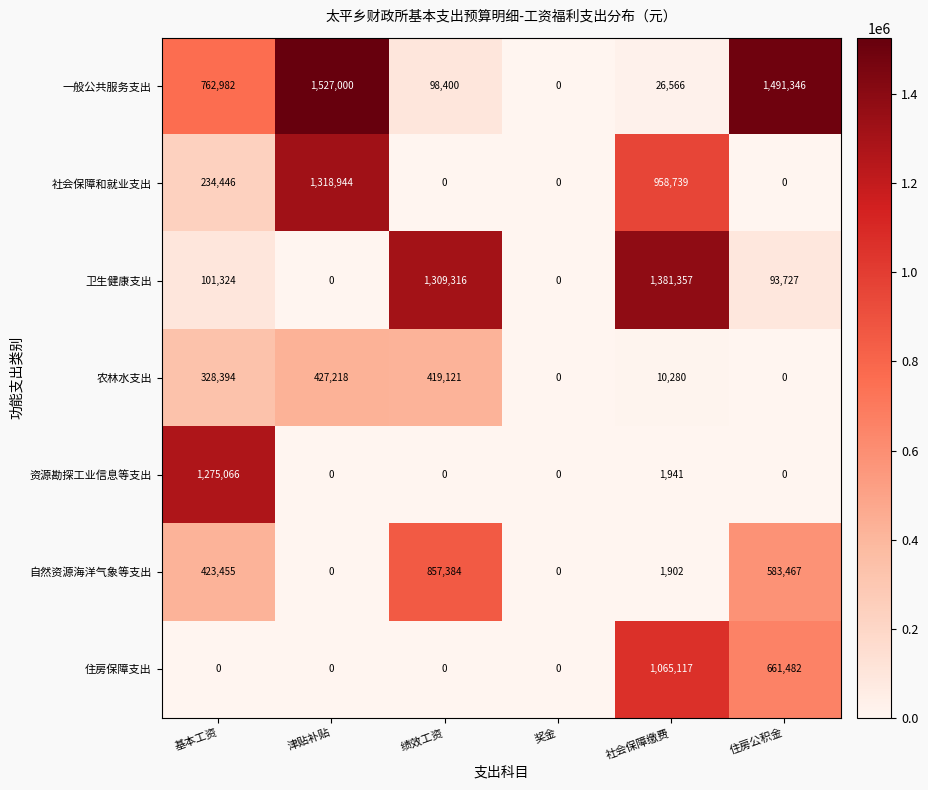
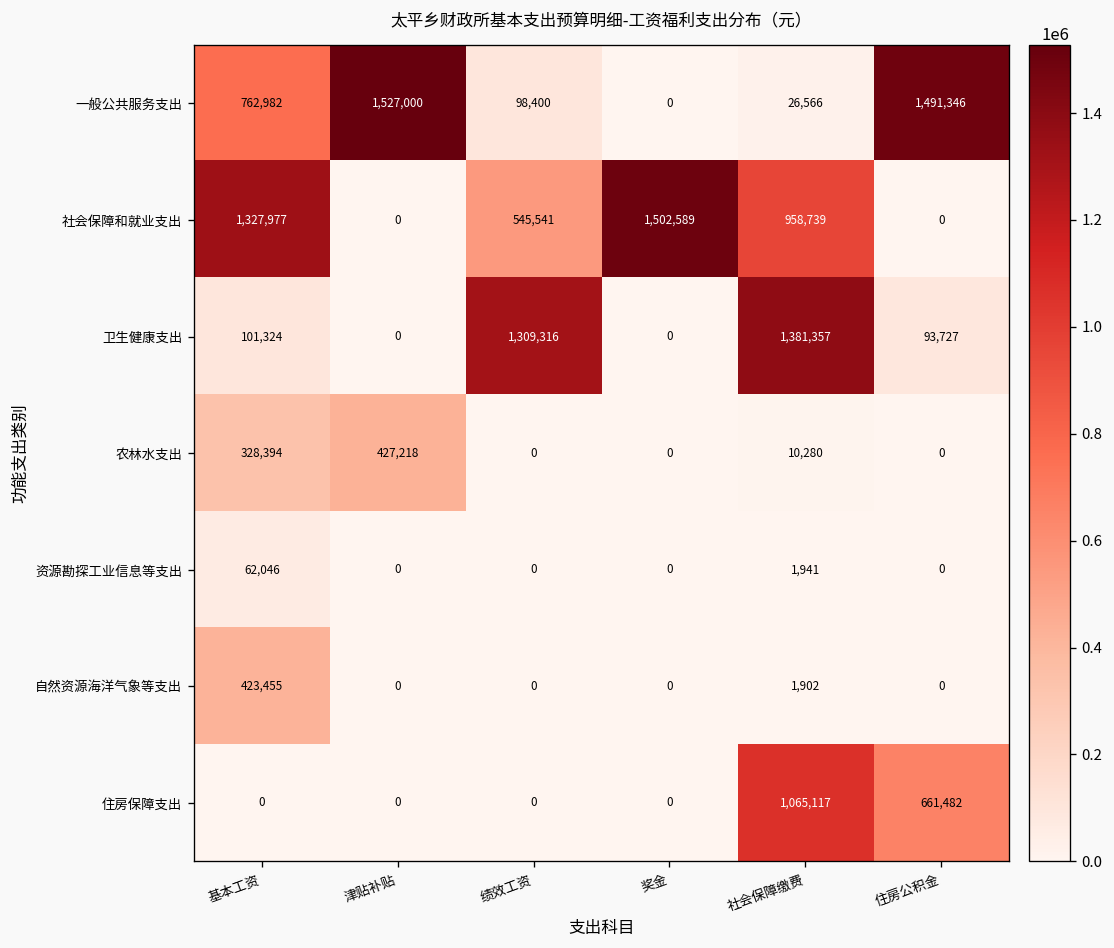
  {
    "一般公共服务支出": {
      "基本工资": "762,982",
      "津贴补贴": "1,527,000",
      "绩效工资": "98,400",
      "奖金": "0",
      "社会保障缴费": "26,566",
      "住房公积金": "1,491,346"
    },
    "社会保障和就业支出": {
-     "基本工资": "234,446",
-     "津贴补贴": "1,318,944",
-     "绩效工资": "0",
-     "奖金": "0",
+     "基本工资": "1,327,977",
+     "津贴补贴": "0",
+     "绩效工资": "545,541",
+     "奖金": "1,502,589",
      "社会保障缴费": "958,739",
      "住房公积金": "0"
    },
    "卫生健康支出": {
      "基本工资": "101,324",
      "津贴补贴": "0",
      "绩效工资": "1,309,316",
      "奖金": "0",
      "社会保障缴费": "1,381,357",
      "住房公积金": "93,727"
    },
    "农林水支出": {
      "基本工资": "328,394",
      "津贴补贴": "427,218",
-     "绩效工资": "419,121",
+     "绩效工资": "0",
      "奖金": "0",
      "社会保障缴费": "10,280",
      "住房公积金": "0"
    },
    "资源勘探工业信息等支出": {
-     "基本工资": "1,275,066",
+     "基本工资": "62,046",
      "津贴补贴": "0",
      "绩效工资": "0",
      "奖金": "0",
      "社会保障缴费": "1,941",
      "住房公积金": "0"
    },
    "自然资源海洋气象等支出": {
      "基本工资": "423,455",
      "津贴补贴": "0",
-     "绩效工资": "857,384",
+     "绩效工资": "0",
      "奖金": "0",
      "社会保障缴费": "1,902",
-     "住房公积金": "583,467"
+     "住房公积金": "0"
    },
    "住房保障支出": {
      "基本工资": "0",
      "津贴补贴": "0",
      "绩效工资": "0",
      "奖金": "0",
      "社会保障缴费": "1,065,117",
      "住房公积金": "661,482"
    }
  }
